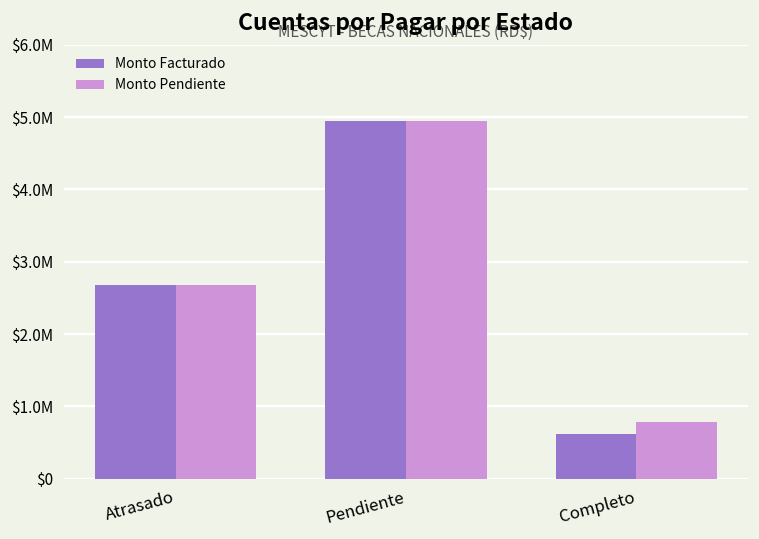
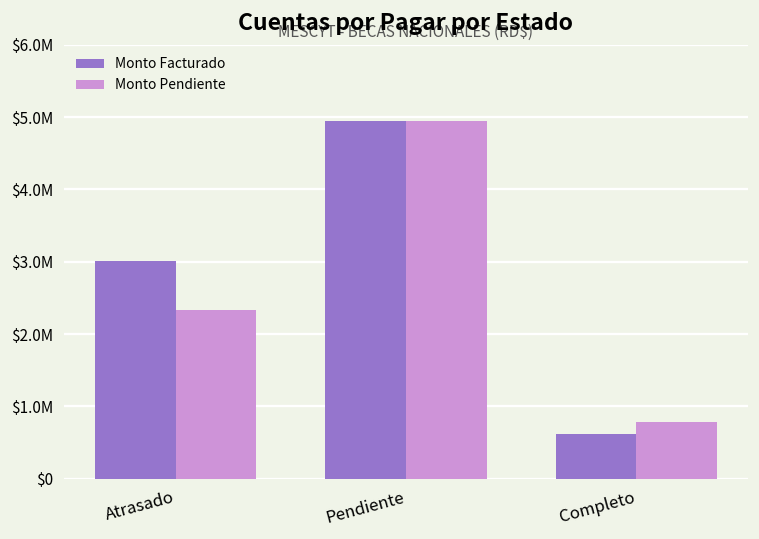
  {
    "Monto Facturado": {
-     "Atrasado": "$2700000",
+     "Atrasado": "$3000000",
      "Pendiente": "$4900000",
      "Completo": "$600000"
    },
    "Monto Pendiente": {
-     "Atrasado": "$2700000",
+     "Atrasado": "$2300000",
      "Pendiente": "$4900000",
      "Completo": "$800000"
    }
  }
